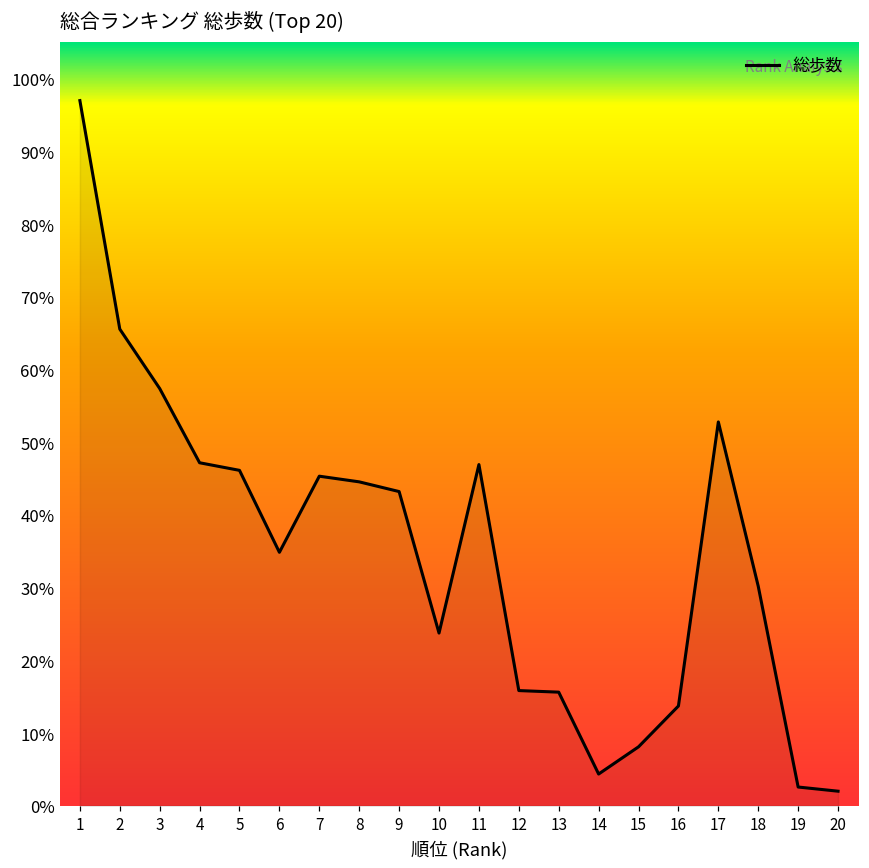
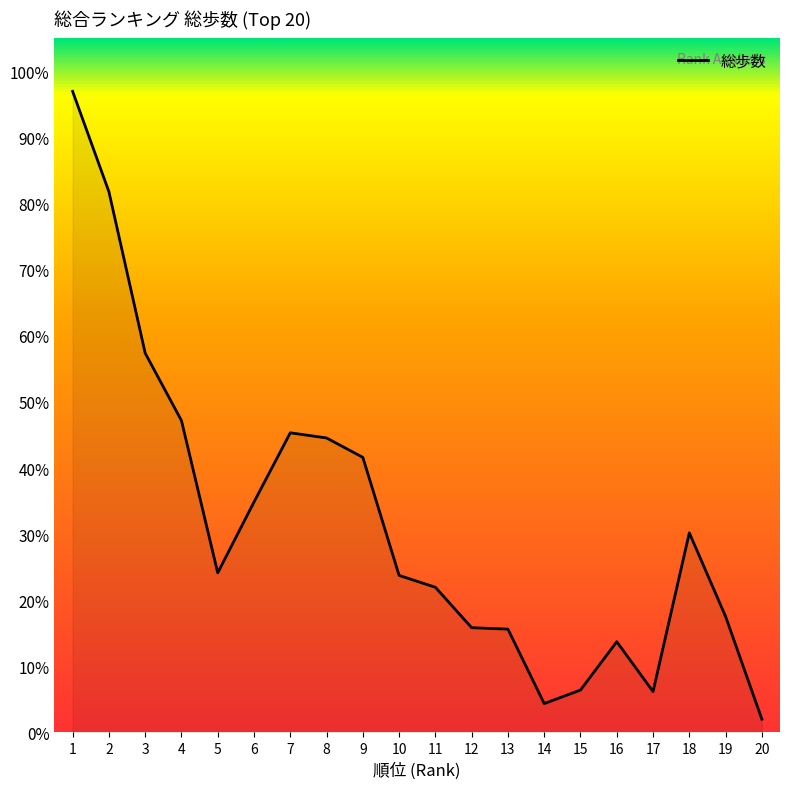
  {
    "1": "97%",
-   "2": "66%",
+   "2": "82%",
    "3": "57%",
    "4": "47%",
-   "5": "46%",
+   "5": "24%",
    "6": "35%",
    "7": "45%",
    "8": "45%",
-   "9": "43%",
+   "9": "42%",
    "10": "24%",
-   "11": "47%",
+   "11": "22%",
    "12": "16%",
    "13": "16%",
    "14": "4%",
-   "15": "8%",
+   "15": "6%",
    "16": "14%",
-   "17": "53%",
+   "17": "6%",
    "18": "30%",
-   "19": "3%",
+   "19": "18%",
    "20": "2%"
  }
